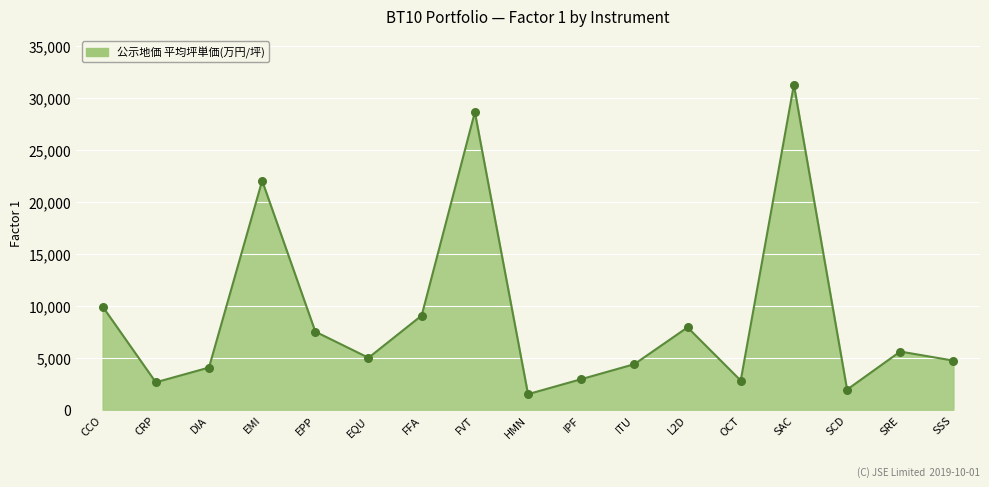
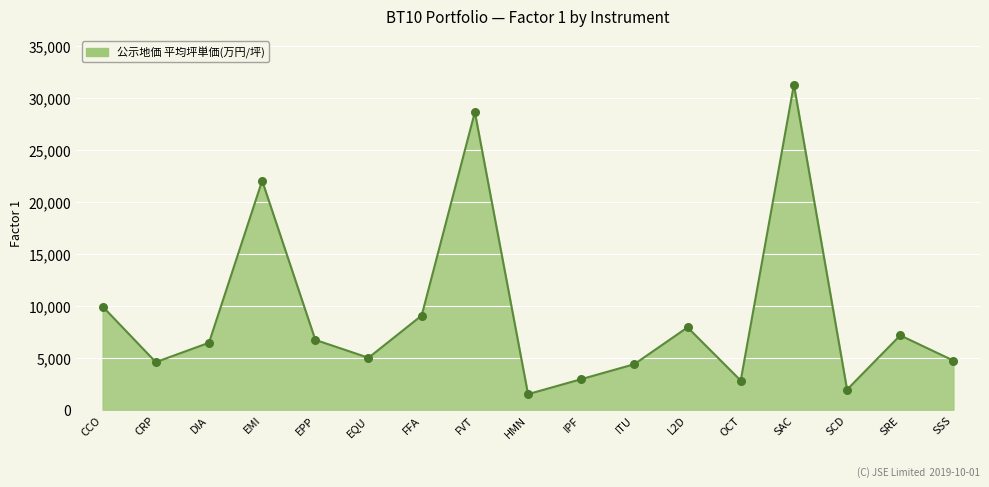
  {
    "CCO": "9,900",
-   "CRP": "2,600",
-   "DIA": "4,100",
+   "CRP": "4,600",
+   "DIA": "6,400",
    "EMI": "22,000",
-   "EPP": "7,500",
+   "EPP": "6,700",
    "EQU": "5,000",
    "FFA": "9,100",
    "FVT": "28,600",
    "HMN": "1,500",
    "IPF": "2,900",
    "ITU": "4,400",
    "L2D": "7,900",
    "OCT": "2,800",
    "SAC": "31,300",
    "SCD": "1,900",
-   "SRE": "5,600",
+   "SRE": "7,200",
    "SSS": "4,700"
  }
